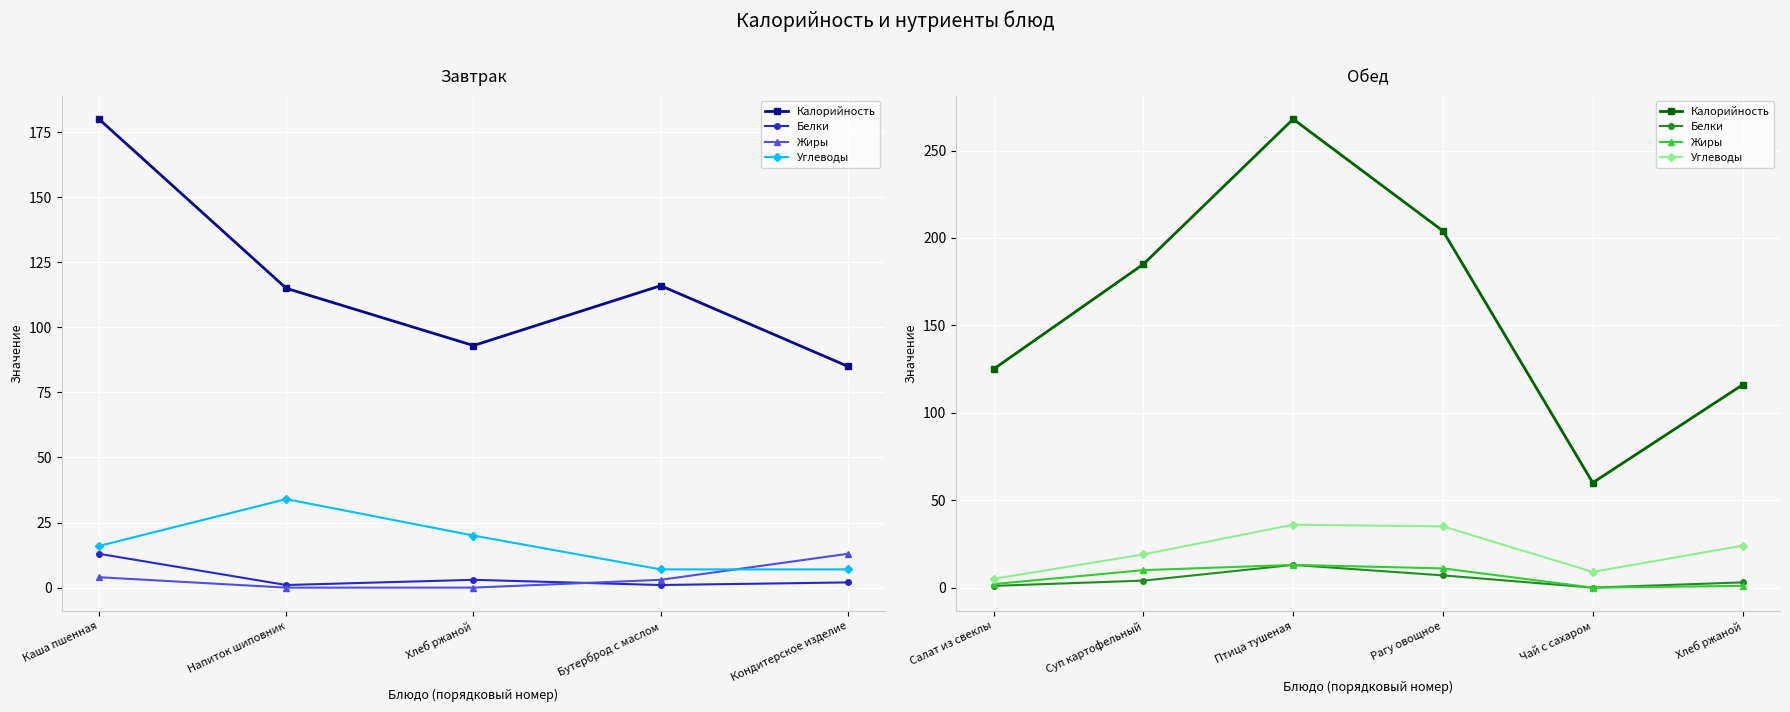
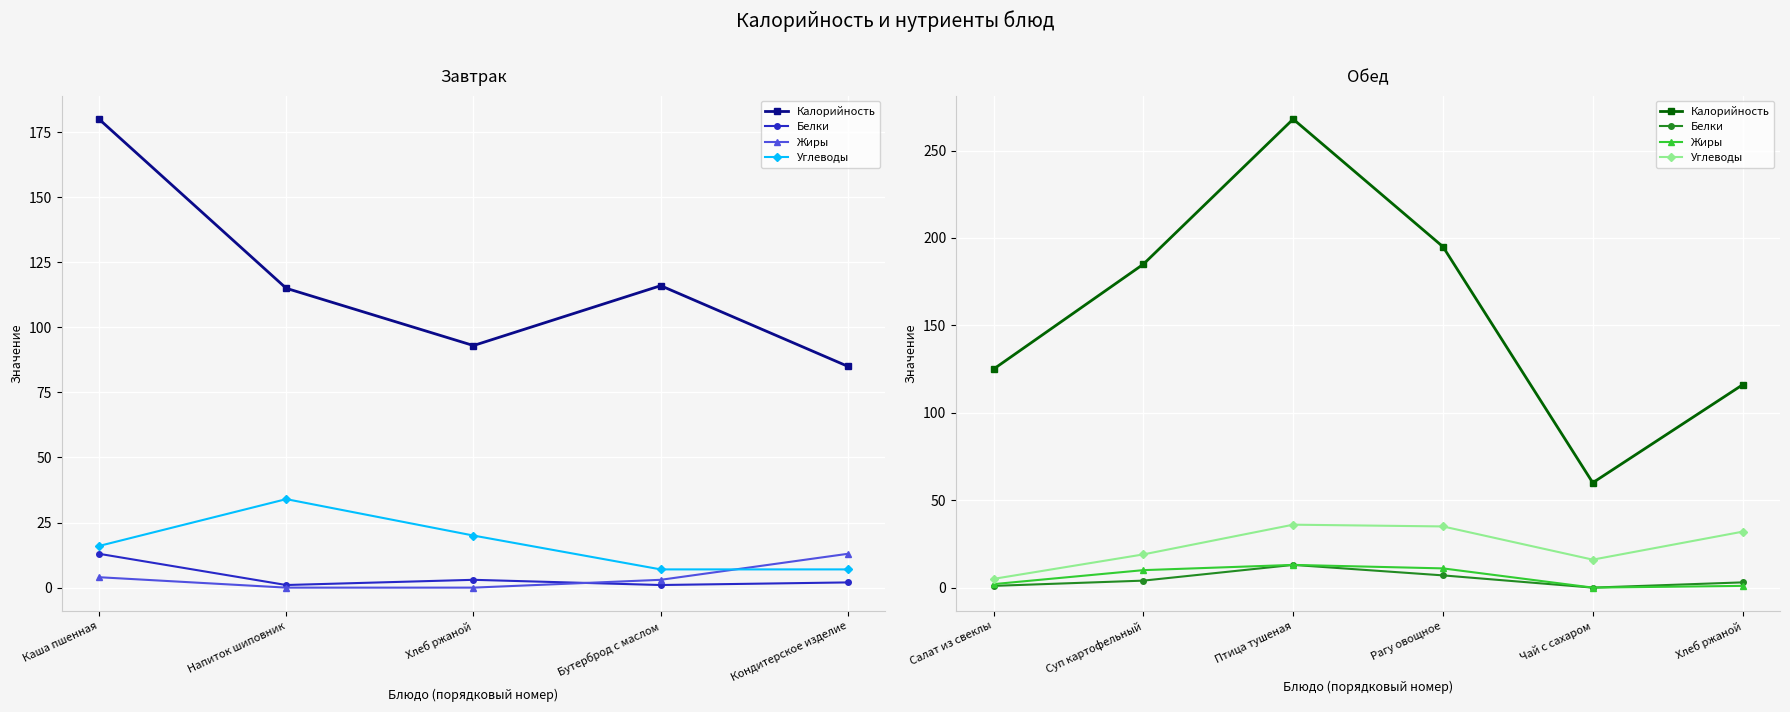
  {
    "Обед": {
      "Калорийность": {
        "Салат из свеклы": 125,
        "Суп картофельный": 185,
        "Птица тушеная": 268,
-       "Рагу овощное": 204,
+       "Рагу овощное": 195,
        "Чай с сахаром": 60,
        "Хлеб ржаной": 116
      },
      "Белки": {
        "Суп картофельный": 4,
        "Рагу овощное": 7,
        "Хлеб ржаной": 3
      },
      "Жиры": {
        "Суп картофельный": 10,
        "Рагу овощное": 11,
        "Хлеб ржаной": 1
      },
      "Углеводы": {
        "Салат из свеклы": 5,
        "Суп картофельный": 19,
        "Птица тушеная": 36,
        "Рагу овощное": 35,
-       "Чай с сахаром": 9,
-       "Хлеб ржаной": 24
+       "Чай с сахаром": 16,
+       "Хлеб ржаной": 32
      }
    }
  }
